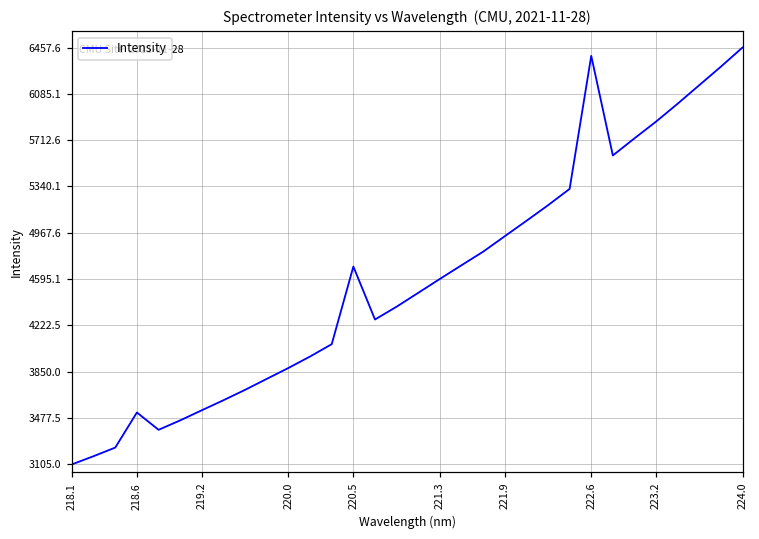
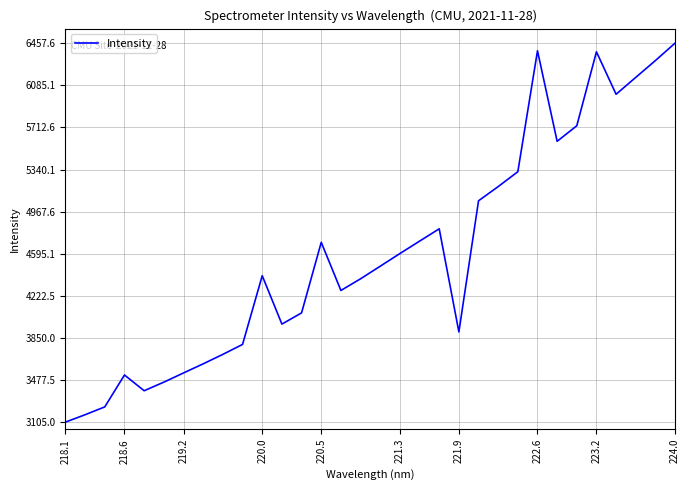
  {
    "218.1": 3100,
    "218.6": 3520,
    "219.2": 3540,
-   "220.0": 3880,
+   "220.0": 4400,
    "220.5": 4700,
    "221.3": 4600,
-   "221.9": 4940,
+   "221.9": 3900,
    "222.6": 6390,
-   "223.2": 5860,
+   "223.2": 6380,
    "224.0": 6460
  }
